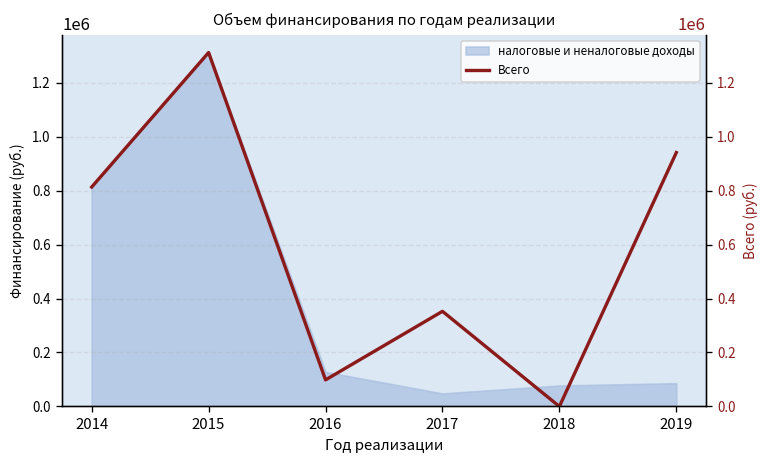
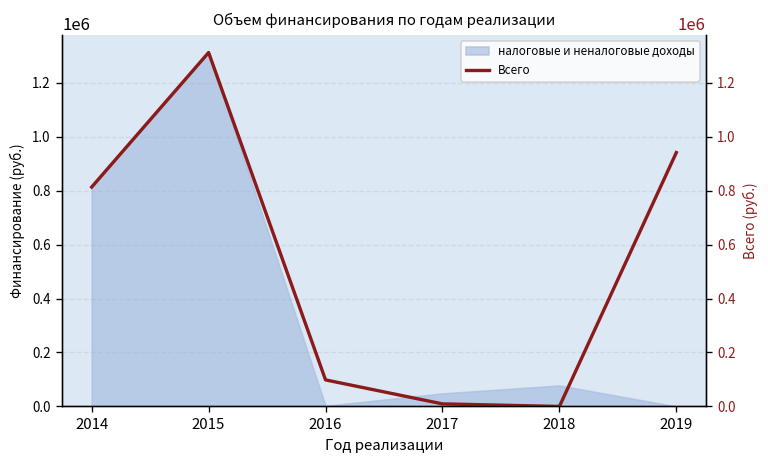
  {
    "налоговые и неналоговые доходы": {
      "2014": 810000,
      "2015": 1310000,
-     "2016": 130000,
+     "2016": 0,
      "2017": 50000,
      "2018": 80000,
-     "2019": 90000
+     "2019": 0
    },
    "Всего": {
      "2014": 810000,
      "2015": 1310000,
      "2016": 100000,
-     "2017": 350000,
+     "2017": 10000,
      "2018": 0,
      "2019": 940000
    }
  }
